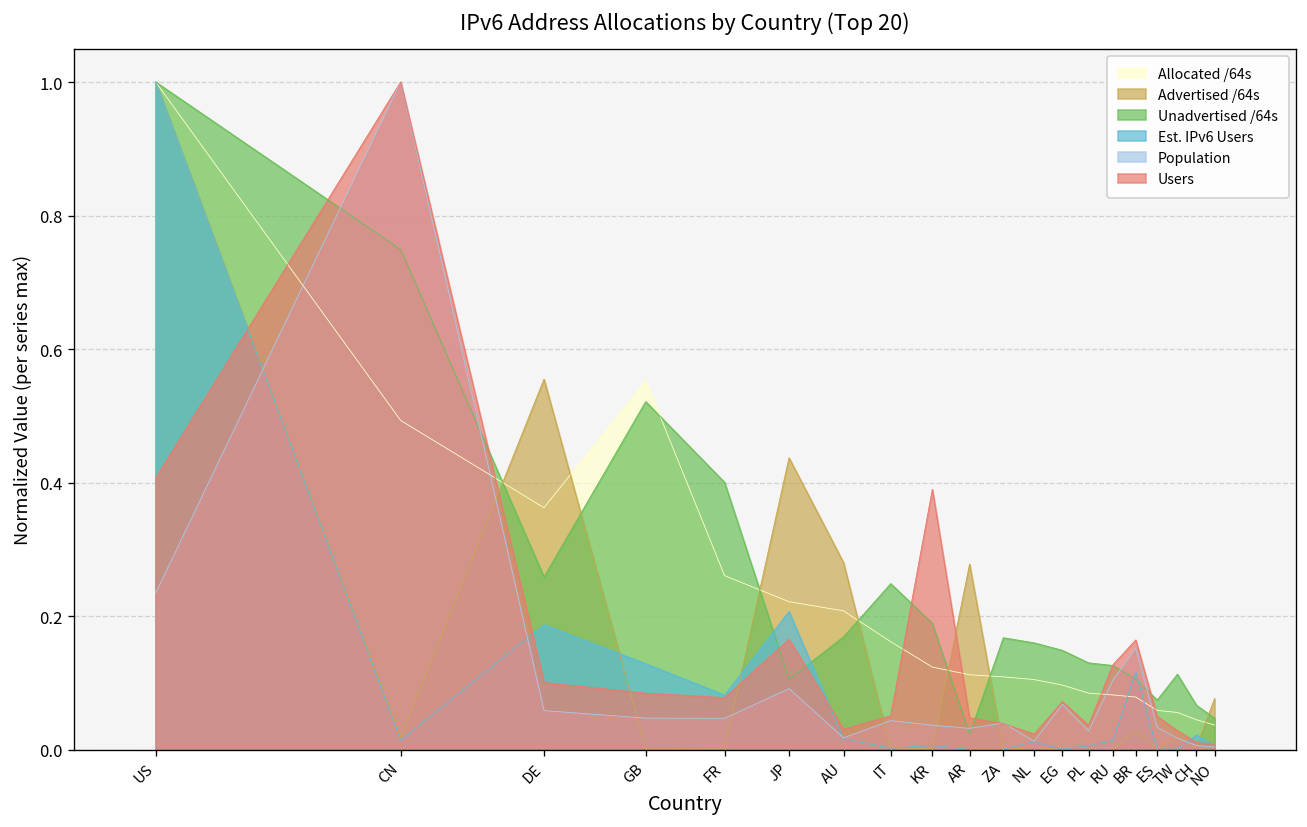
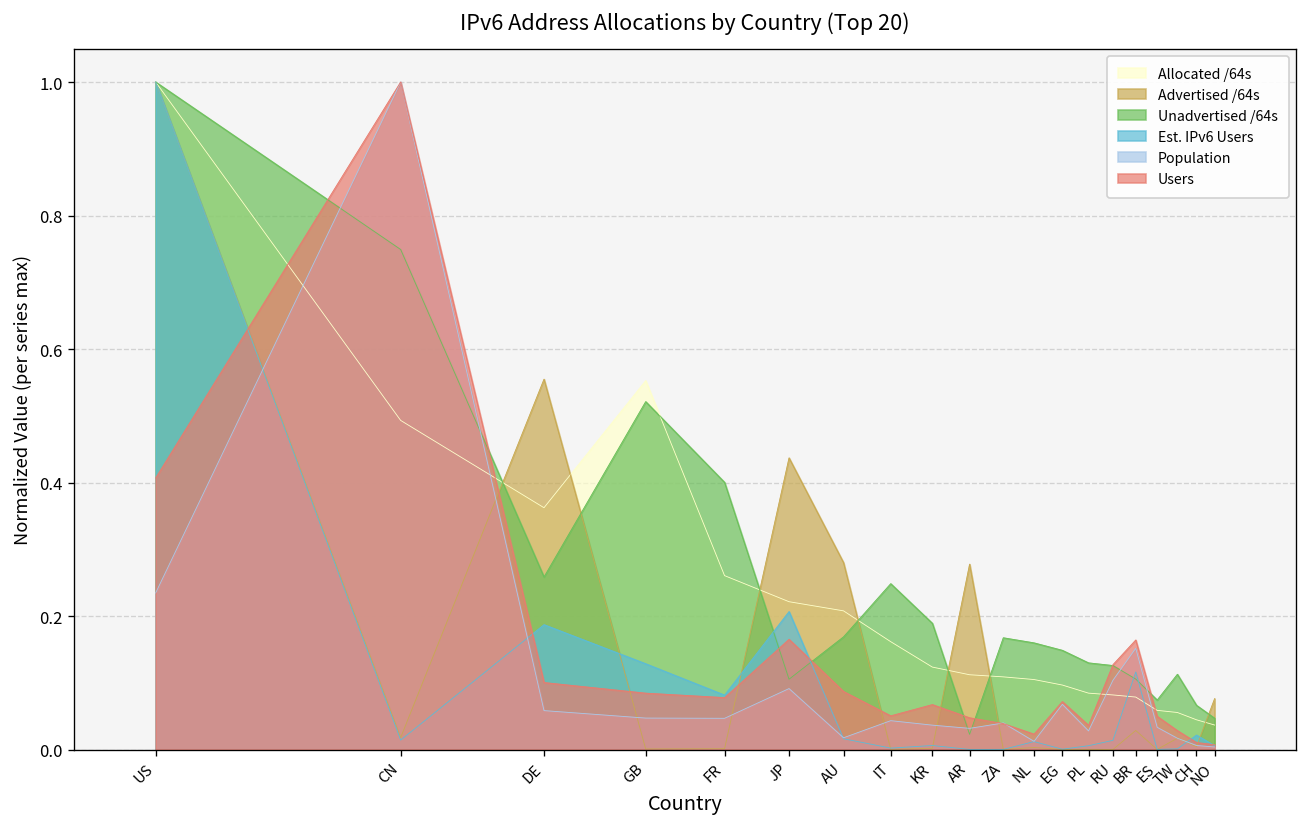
  {
    "Allocated /64s": {
      "CN": 0.49,
      "DE": 0.36,
      "GB": 0.55,
      "FR": 0.26,
      "JP": 0.22,
      "AU": 0.21,
      "IT": 0.16,
      "KR": 0.12,
      "AR": 0.11,
      "ZA": 0.11,
      "NL": 0.10,
      "EG": 0.10,
      "PL": 0.08,
      "RU": 0.08,
      "BR": 0.08,
      "ES": 0.06,
      "TW": 0.06,
      "CH": 0.04,
      "NO": 0.04
    },
    "Advertised /64s": {
      "DE": 0.55,
      "GB": 0.00,
      "FR": 0.00,
      "JP": 0.44,
      "AU": 0.28,
      "AR": 0.28,
      "NL": 0.00,
      "PL": 0.00,
      "RU": 0.00,
      "BR": 0.03,
      "NO": 0.08
    },
    "Unadvertised /64s": {
      "CN": 0.75,
      "DE": 0.26,
      "GB": 0.52,
      "FR": 0.40,
      "JP": 0.11,
      "AU": 0.17,
      "IT": 0.25,
      "KR": 0.19,
      "AR": 0.02,
      "ZA": 0.17,
      "NL": 0.16,
      "EG": 0.15,
      "PL": 0.13,
      "BR": 0.11,
      "ES": 0.07,
      "TW": 0.11,
      "CH": 0.07,
      "NO": 0.05
    },
    "Est. IPv6 Users": {
      "DE": 0.19,
      "GB": 0.13,
      "JP": 0.21,
      "AR": 0.00,
      "PL": 0.01,
      "RU": 0.01,
      "BR": 0.12,
      "TW": 0.00,
      "CH": 0.02
    },
    "Population": {
      "US": 0.23,
      "DE": 0.06,
      "GB": 0.05,
      "FR": 0.05,
      "JP": 0.09,
      "IT": 0.04,
      "KR": 0.04,
      "AR": 0.03,
      "PL": 0.03,
      "RU": 0.10,
      "BR": 0.15,
      "ES": 0.03
    },
    "Users": {
      "US": 0.41,
      "DE": 0.10,
      "GB": 0.08,
      "JP": 0.17,
-     "AU": 0.03,
+     "AU": 0.09,
      "IT": 0.05,
-     "KR": 0.39,
+     "KR": 0.07,
      "AR": 0.05,
      "NL": 0.02,
      "PL": 0.04,
      "BR": 0.16,
      "ES": 0.05,
      "TW": 0.03
    }
  }
